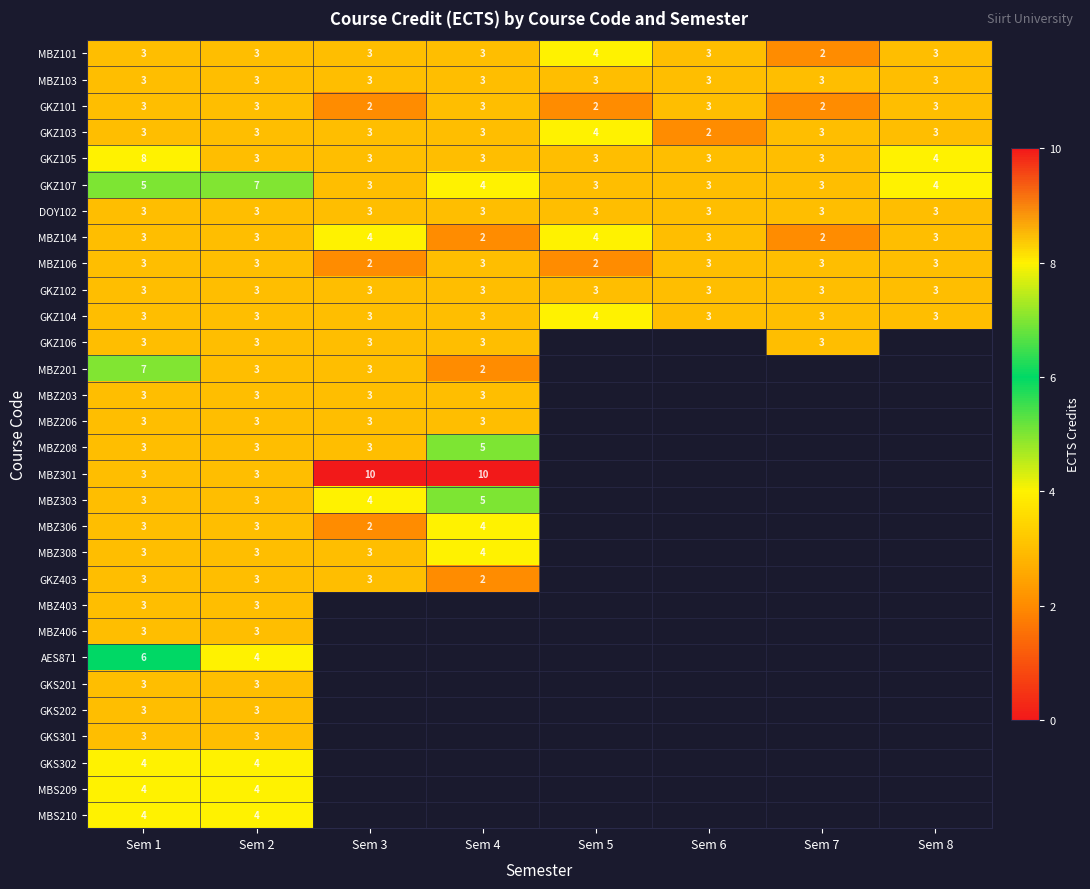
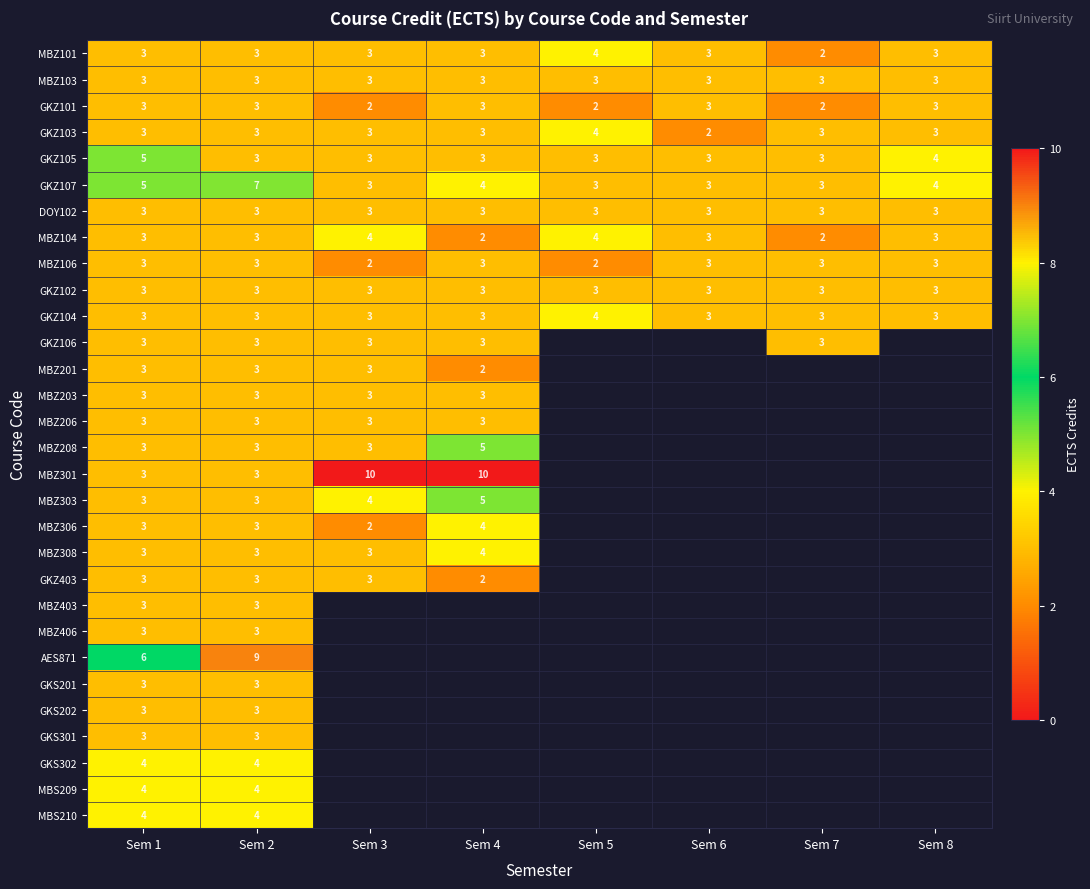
  {
    "MBZ101": {
      "Sem 1": 3,
      "Sem 2": 3,
      "Sem 3": 3,
      "Sem 4": 3,
      "Sem 5": 4,
      "Sem 6": 3,
      "Sem 7": 2,
      "Sem 8": 3
    },
    "MBZ103": {
      "Sem 1": 3,
      "Sem 2": 3,
      "Sem 3": 3,
      "Sem 4": 3,
      "Sem 5": 3,
      "Sem 6": 3,
      "Sem 7": 3,
      "Sem 8": 3
    },
    "GKZ101": {
      "Sem 1": 3,
      "Sem 2": 3,
      "Sem 3": 2,
      "Sem 4": 3,
      "Sem 5": 2,
      "Sem 6": 3,
      "Sem 7": 2,
      "Sem 8": 3
    },
    "GKZ103": {
      "Sem 1": 3,
      "Sem 2": 3,
      "Sem 3": 3,
      "Sem 4": 3,
      "Sem 5": 4,
      "Sem 6": 2,
      "Sem 7": 3,
      "Sem 8": 3
    },
    "GKZ105": {
-     "Sem 1": 8,
+     "Sem 1": 5,
      "Sem 2": 3,
      "Sem 3": 3,
      "Sem 4": 3,
      "Sem 5": 3,
      "Sem 6": 3,
      "Sem 7": 3,
      "Sem 8": 4
    },
    "GKZ107": {
      "Sem 1": 5,
      "Sem 2": 7,
      "Sem 3": 3,
      "Sem 4": 4,
      "Sem 5": 3,
      "Sem 6": 3,
      "Sem 7": 3,
      "Sem 8": 4
    },
    "DOY102": {
      "Sem 1": 3,
      "Sem 2": 3,
      "Sem 3": 3,
      "Sem 4": 3,
      "Sem 5": 3,
      "Sem 6": 3,
      "Sem 7": 3,
      "Sem 8": 3
    },
    "MBZ104": {
      "Sem 1": 3,
      "Sem 2": 3,
      "Sem 3": 4,
      "Sem 4": 2,
      "Sem 5": 4,
      "Sem 6": 3,
      "Sem 7": 2,
      "Sem 8": 3
    },
    "MBZ106": {
      "Sem 1": 3,
      "Sem 2": 3,
      "Sem 3": 2,
      "Sem 4": 3,
      "Sem 5": 2,
      "Sem 6": 3,
      "Sem 7": 3,
      "Sem 8": 3
    },
    "GKZ102": {
      "Sem 1": 3,
      "Sem 2": 3,
      "Sem 3": 3,
      "Sem 4": 3,
      "Sem 5": 3,
      "Sem 6": 3,
      "Sem 7": 3,
      "Sem 8": 3
    },
    "GKZ104": {
      "Sem 1": 3,
      "Sem 2": 3,
      "Sem 3": 3,
      "Sem 4": 3,
      "Sem 5": 4,
      "Sem 6": 3,
      "Sem 7": 3,
      "Sem 8": 3
    },
    "GKZ106": {
      "Sem 1": 3,
      "Sem 2": 3,
      "Sem 3": 3,
      "Sem 4": 3,
      "Sem 7": 3
    },
    "MBZ201": {
-     "Sem 1": 7,
+     "Sem 1": 3,
      "Sem 2": 3,
      "Sem 3": 3,
      "Sem 4": 2
    },
    "MBZ203": {
      "Sem 1": 3,
      "Sem 2": 3,
      "Sem 3": 3,
      "Sem 4": 3
    },
    "MBZ206": {
      "Sem 1": 3,
      "Sem 2": 3,
      "Sem 3": 3,
      "Sem 4": 3
    },
    "MBZ208": {
      "Sem 1": 3,
      "Sem 2": 3,
      "Sem 3": 3,
      "Sem 4": 5
    },
    "MBZ301": {
      "Sem 1": 3,
      "Sem 2": 3,
      "Sem 3": 10,
      "Sem 4": 10
    },
    "MBZ303": {
      "Sem 1": 3,
      "Sem 2": 3,
      "Sem 3": 4,
      "Sem 4": 5
    },
    "MBZ306": {
      "Sem 1": 3,
      "Sem 2": 3,
      "Sem 3": 2,
      "Sem 4": 4
    },
    "MBZ308": {
      "Sem 1": 3,
      "Sem 2": 3,
      "Sem 3": 3,
      "Sem 4": 4
    },
    "GKZ403": {
      "Sem 1": 3,
      "Sem 2": 3,
      "Sem 3": 3,
      "Sem 4": 2
    },
    "MBZ403": {
      "Sem 1": 3,
      "Sem 2": 3
    },
    "MBZ406": {
      "Sem 1": 3,
      "Sem 2": 3
    },
    "AES871": {
      "Sem 1": 6,
-     "Sem 2": 4
+     "Sem 2": 9
    },
    "GKS201": {
      "Sem 1": 3,
      "Sem 2": 3
    },
    "GKS202": {
      "Sem 1": 3,
      "Sem 2": 3
    },
    "GKS301": {
      "Sem 1": 3,
      "Sem 2": 3
    },
    "GKS302": {
      "Sem 1": 4,
      "Sem 2": 4
    },
    "MBS209": {
      "Sem 1": 4,
      "Sem 2": 4
    },
    "MBS210": {
      "Sem 1": 4,
      "Sem 2": 4
    }
  }
